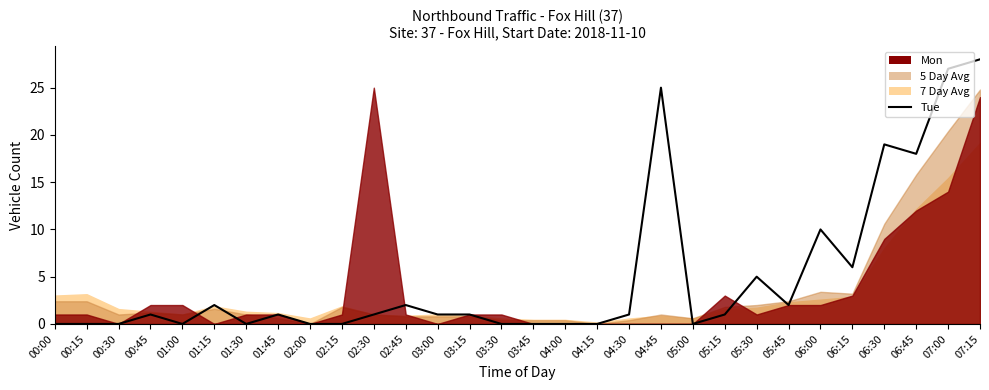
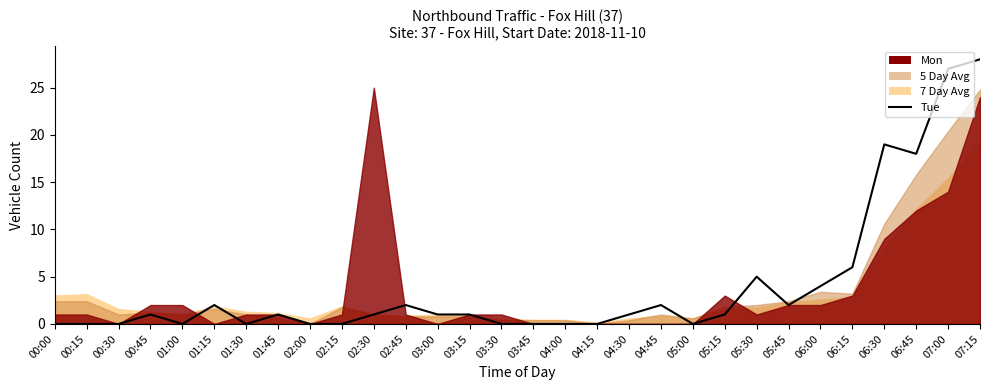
  {
    "Tue": {
      "00:00": 0,
      "00:15": 0,
      "01:00": 0,
      "01:30": 0,
      "02:15": 0,
      "02:45": 2,
      "03:30": 0,
      "04:30": 1,
-     "04:45": 25,
+     "04:45": 2,
      "05:15": 1,
      "05:30": 5,
-     "06:00": 10,
+     "06:00": 4,
      "06:15": 6,
      "06:30": 19,
      "06:45": 18,
      "07:15": 28
    },
    "Mon": {
      "00:00": 1,
      "00:15": 1,
      "00:45": 2,
      "01:00": 2,
      "01:15": 0,
      "02:15": 1,
      "02:30": 25,
      "03:00": 0,
      "03:30": 1,
      "04:30": 0,
      "04:45": 0,
      "05:15": 3,
      "05:30": 1,
      "06:00": 2,
      "06:30": 9,
      "07:00": 14,
      "07:15": 24
    }
  }
